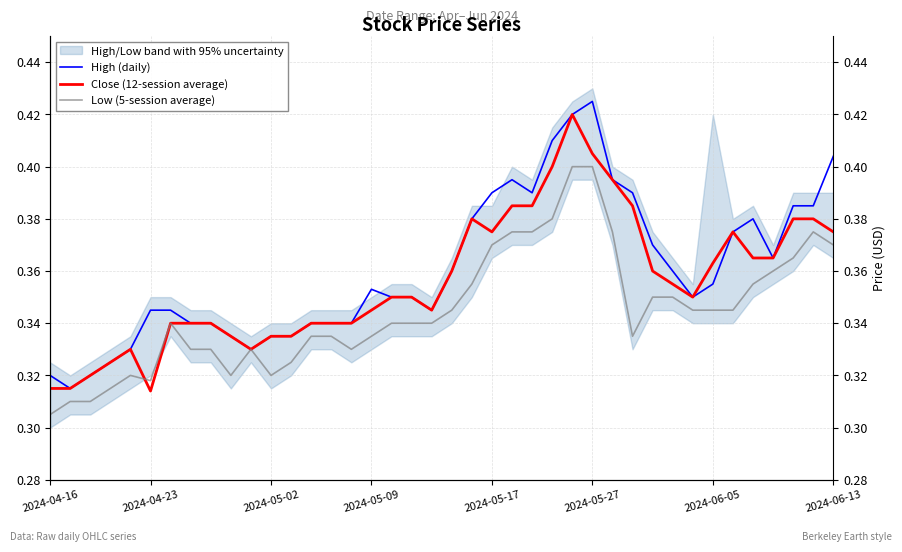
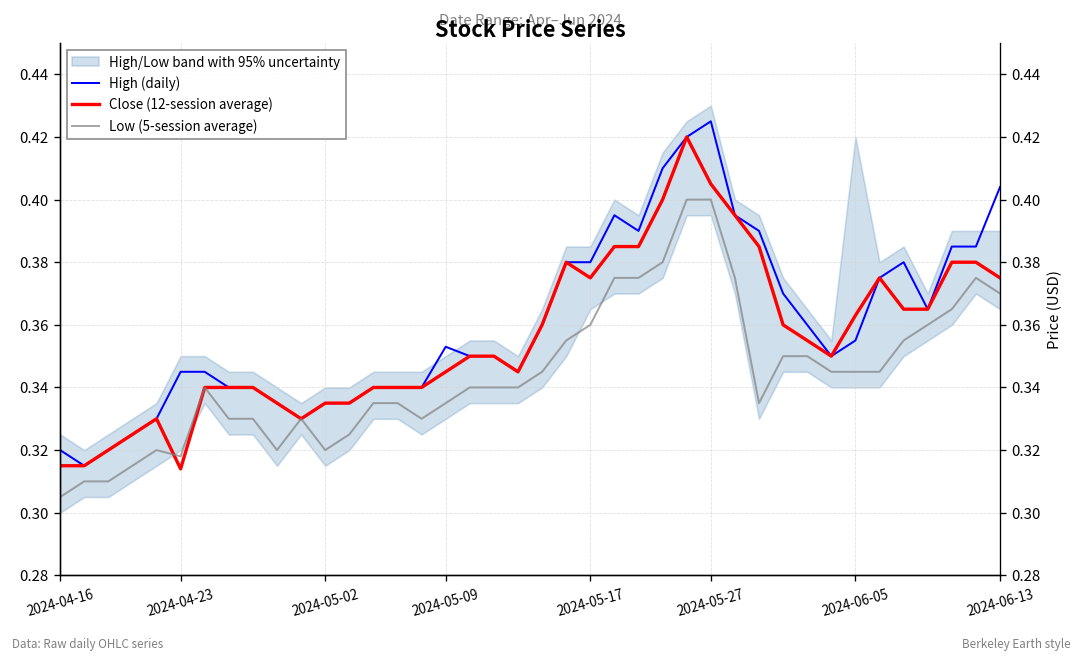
  {
    "High (daily)": {
      "2024-04-16": 0.32,
      "2024-04-23": 0.345,
      "2024-05-09": 0.353,
-     "2024-05-17": 0.39,
+     "2024-05-17": 0.38,
      "2024-05-27": 0.425,
      "2024-06-05": 0.355,
      "2024-06-13": 0.404
    },
    "Close (12-session average)": {
      "2024-04-16": 0.315,
      "2024-04-23": 0.314,
      "2024-05-09": 0.345,
      "2024-05-17": 0.375,
      "2024-05-27": 0.405,
      "2024-06-05": 0.363,
      "2024-06-13": 0.375
    },
    "Low (5-session average)": {
      "2024-04-16": 0.305,
      "2024-04-23": 0.318,
      "2024-05-02": 0.32,
      "2024-05-09": 0.335,
-     "2024-05-17": 0.37,
+     "2024-05-17": 0.36,
      "2024-05-27": 0.40,
      "2024-06-05": 0.345,
      "2024-06-13": 0.37
    }
  }
